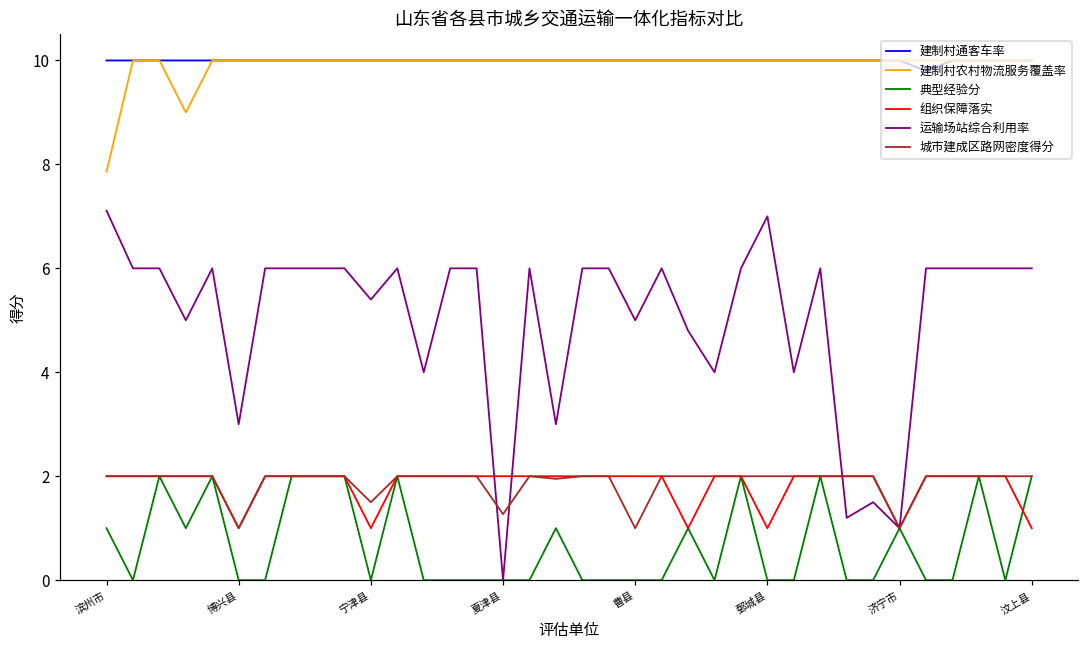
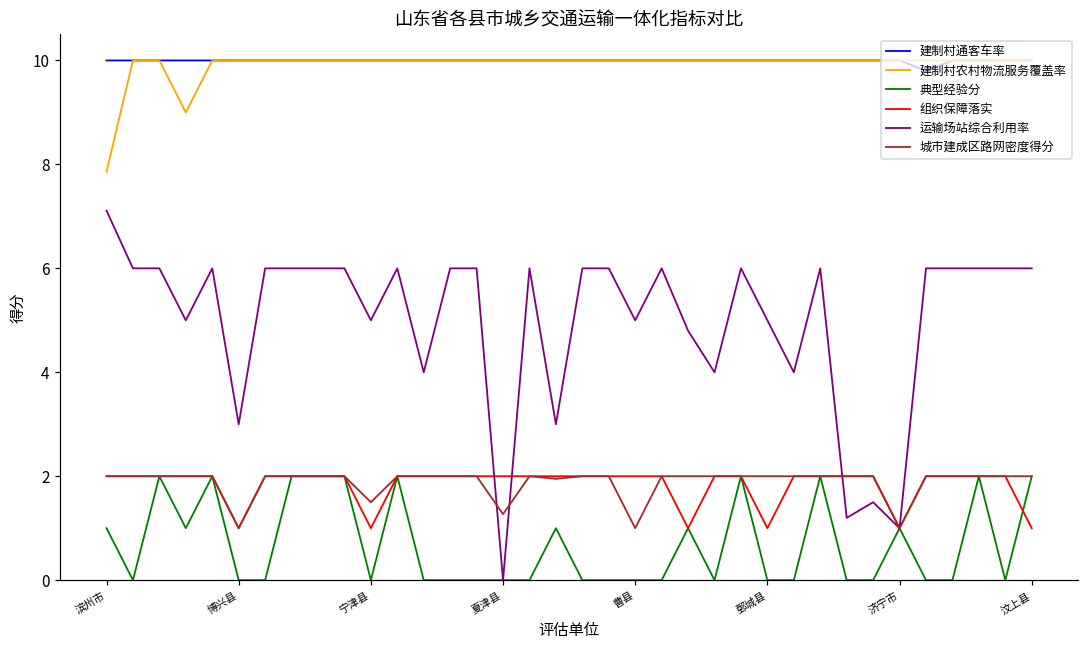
  {
    "建制村通客车率": {
      "滨州市": 10.0
    },
    "建制村农村物流服务覆盖率": {
      "滨州市": 7.9
    },
    "典型经验分": {
      "滨州市": 1.0,
      "博兴县": 0.0,
      "宁津县": 0.0,
      "曹县": 0.0,
      "鄄城县": 0.0
    },
    "组织保障落实": {
      "宁津县": 1.0,
      "夏津县": 2.0,
      "曹县": 2.0,
      "鄄城县": 1.0,
      "汶上县": 1.0
    },
    "运输场站综合利用率": {
      "滨州市": 7.1,
      "博兴县": 3.0,
-     "宁津县": 5.4,
+     "宁津县": 5.0,
      "曹县": 5.0,
-     "鄄城县": 7,
+     "鄄城县": 5,
      "汶上县": 6.0
    },
    "城市建成区路网密度得分": {
      "宁津县": 1.5,
      "夏津县": 1.3,
      "曹县": 1.0,
      "鄄城县": 2.0
    }
  }
